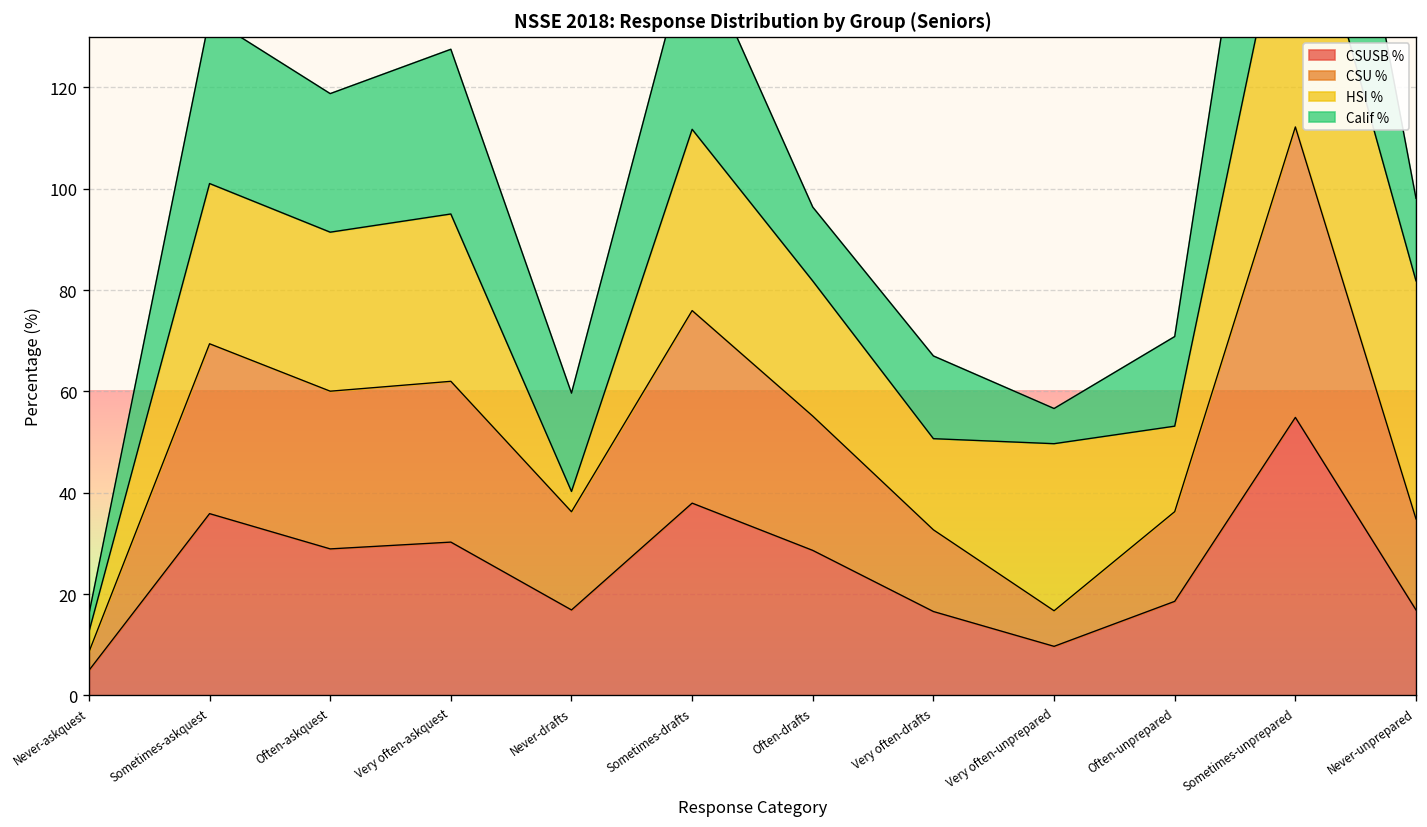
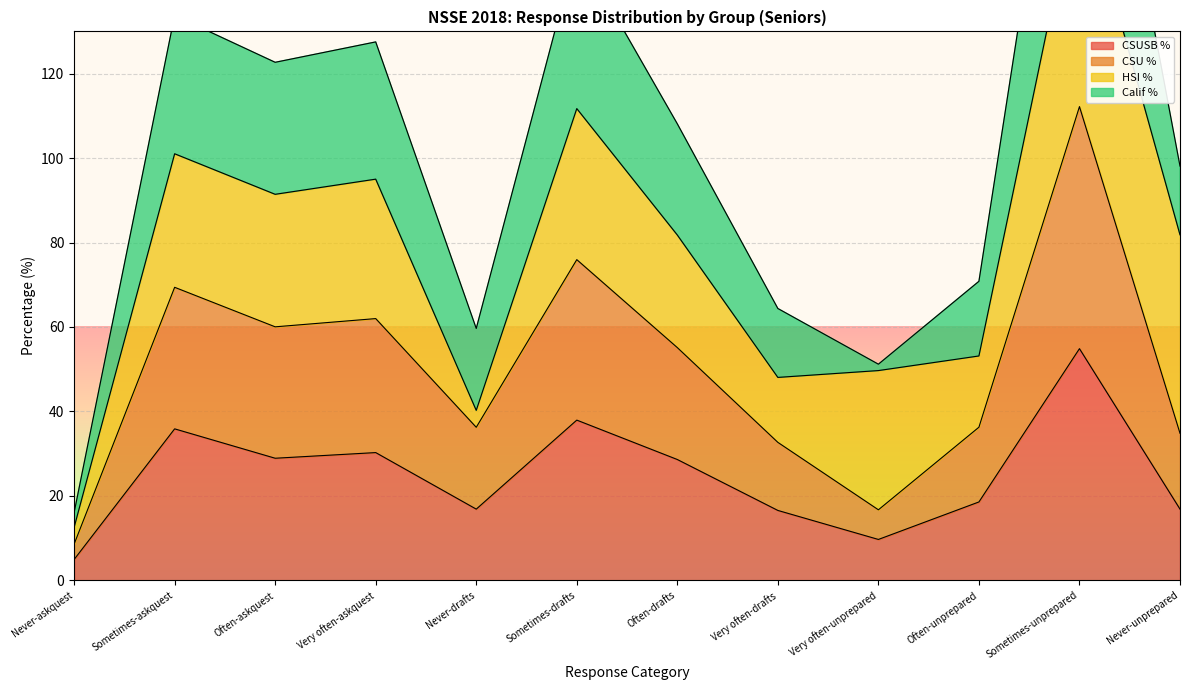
  {
    "HSI %": {
      "Never-askquest": 4,
      "Sometimes-askquest": 32,
      "Often-askquest": 31,
      "Very often-askquest": 33,
      "Never-drafts": 4,
      "Sometimes-drafts": 36,
      "Often-drafts": 27,
-     "Very often-drafts": 18,
+     "Very often-drafts": 15,
      "Very often-unprepared": 33,
      "Often-unprepared": 17,
      "Never-unprepared": 47
    },
    "Calif %": {
      "Never-askquest": 3,
-     "Often-askquest": 27,
+     "Often-askquest": 31,
      "Very often-askquest": 33,
      "Never-drafts": 19,
-     "Often-drafts": 15,
+     "Often-drafts": 26,
      "Very often-drafts": 16,
-     "Very often-unprepared": 7,
+     "Very often-unprepared": 2,
      "Often-unprepared": 18,
      "Never-unprepared": 16
    }
  }
